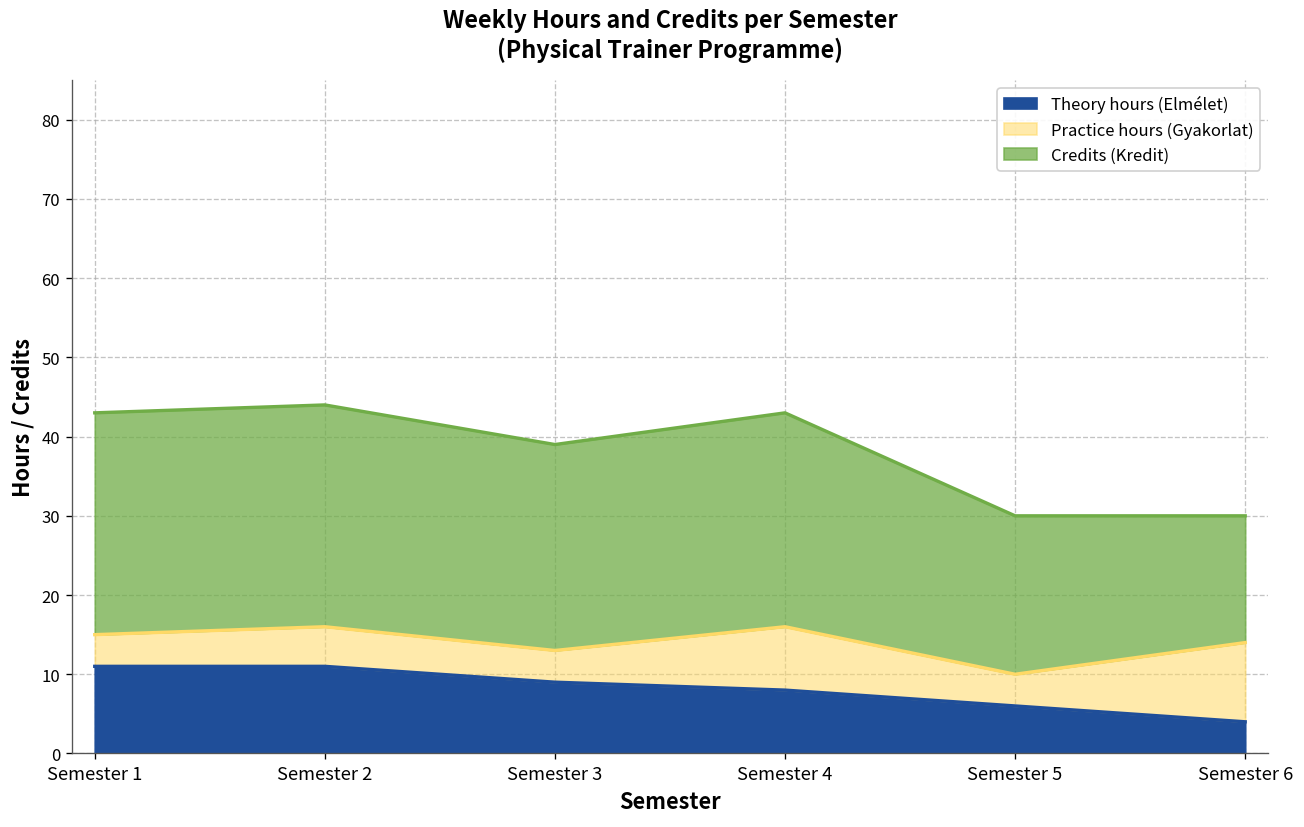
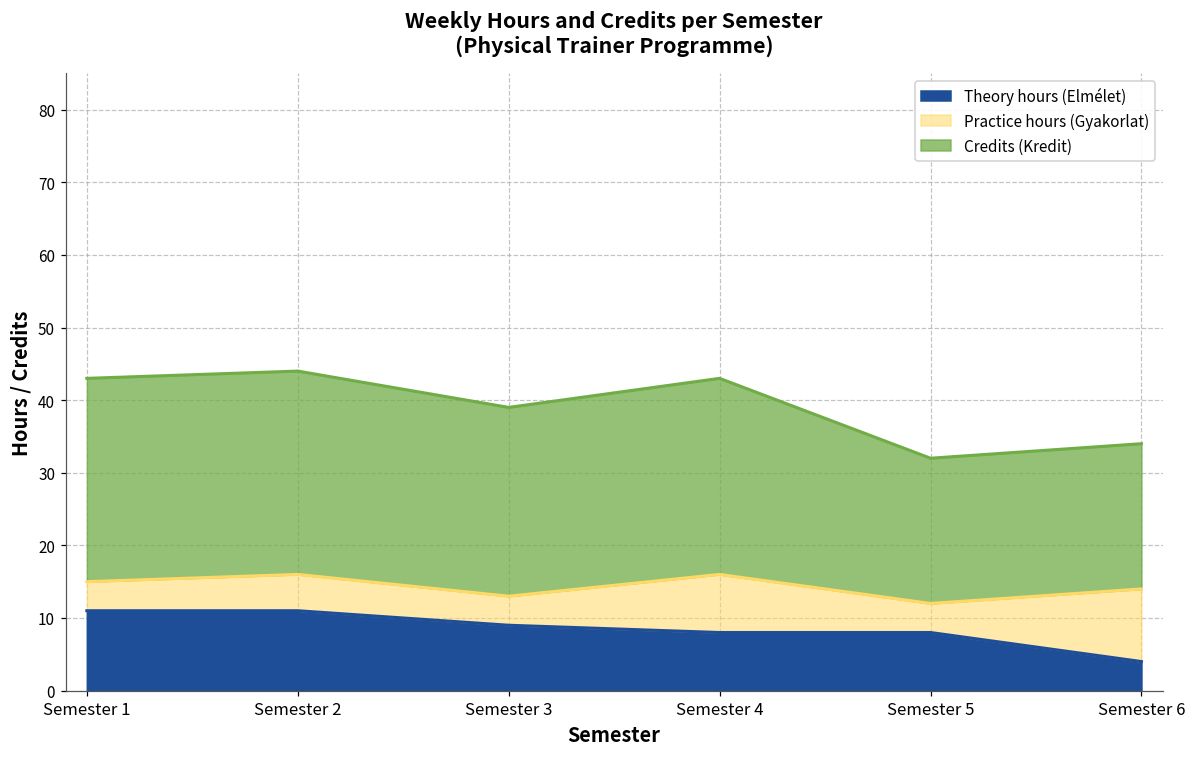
  {
    "Theory hours (Elmélet)": {
      "Semester 1": 11,
      "Semester 2": 11,
      "Semester 3": 9,
      "Semester 4": 8,
-     "Semester 5": 6,
+     "Semester 5": 8,
      "Semester 6": 4
    },
    "Practice hours (Gyakorlat)": {
      "Semester 1": 4,
      "Semester 2": 5,
      "Semester 3": 4,
      "Semester 4": 8,
      "Semester 5": 4,
      "Semester 6": 10
    },
    "Credits (Kredit)": {
      "Semester 1": 28,
      "Semester 2": 28,
      "Semester 3": 26,
      "Semester 4": 27,
      "Semester 5": 20,
-     "Semester 6": 16
+     "Semester 6": 20
    }
  }
